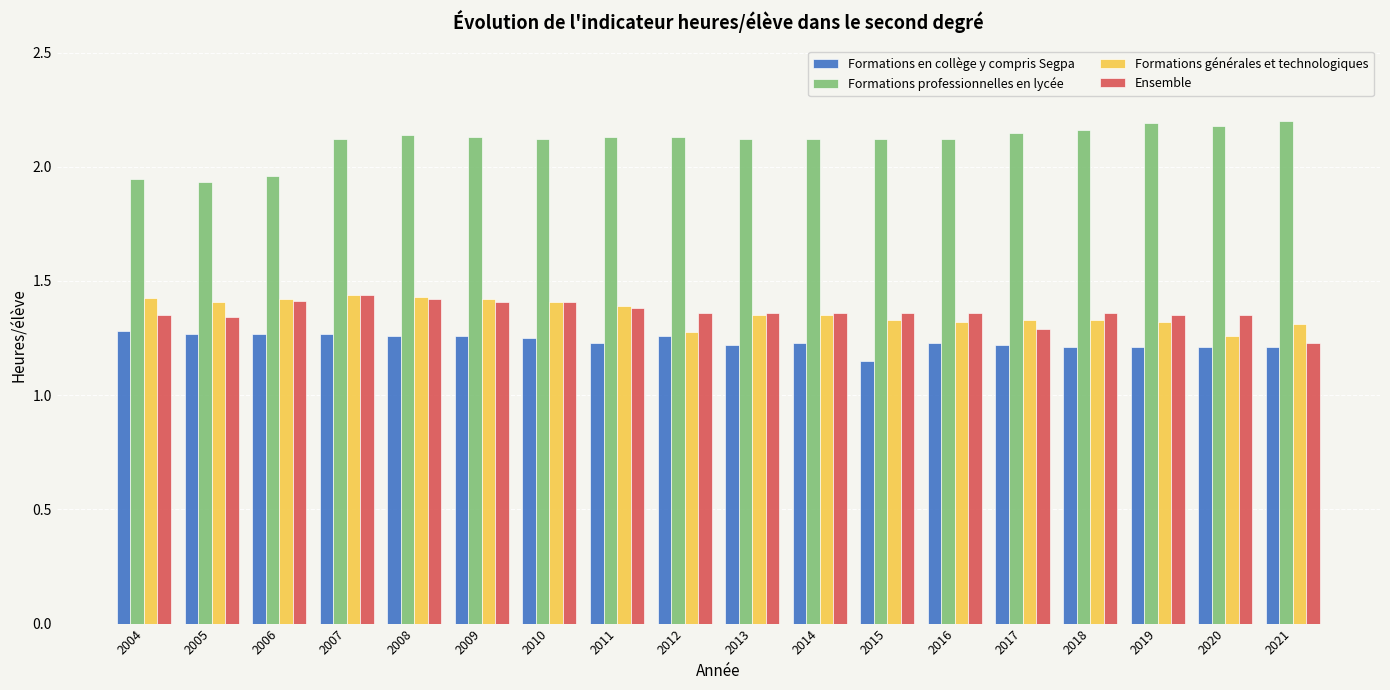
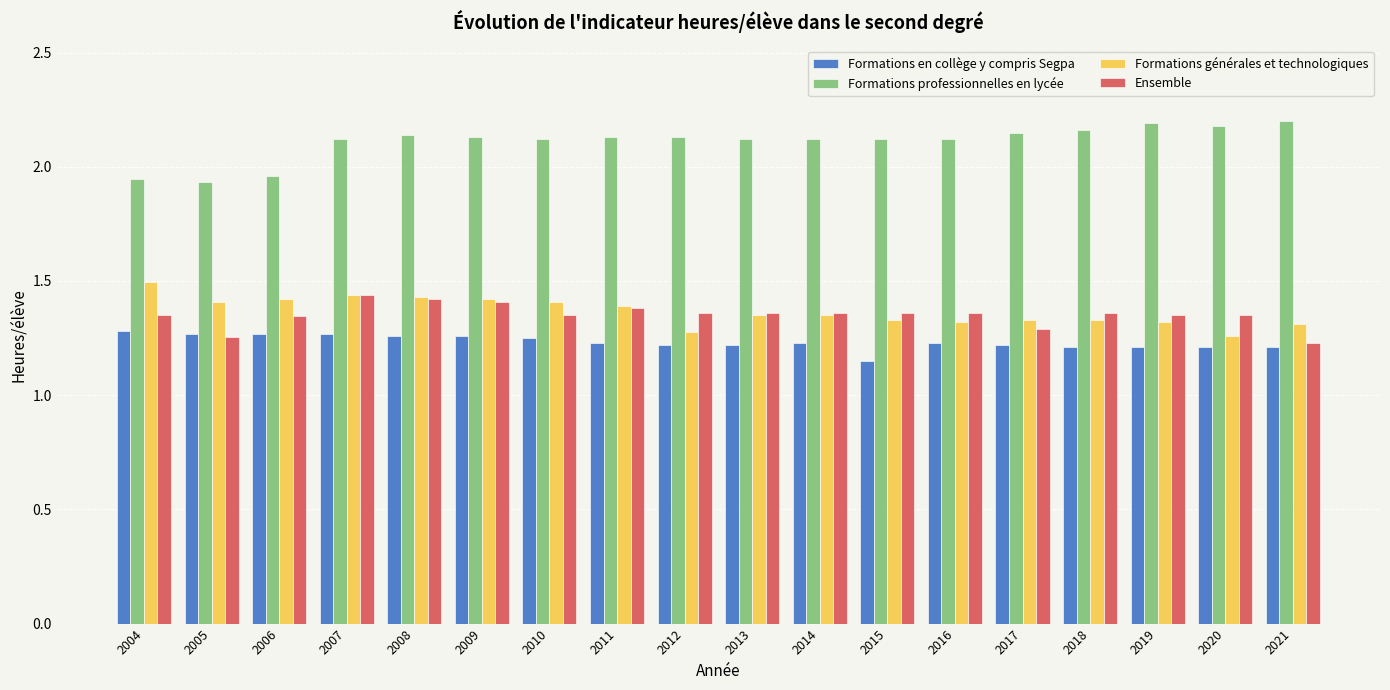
  {
    "Formations en collège y compris Segpa": {
      "2004": 1.28,
      "2005": 1.27,
      "2006": 1.27,
      "2007": 1.27,
      "2008": 1.26,
      "2009": 1.26,
      "2010": 1.25,
      "2011": 1.23,
-     "2012": 1.26,
+     "2012": 1.22,
      "2013": 1.22,
      "2014": 1.23,
      "2015": 1.15,
      "2016": 1.23,
      "2017": 1.22,
      "2018": 1.21,
      "2019": 1.21,
      "2020": 1.21,
      "2021": 1.21
    },
    "Formations professionnelles en lycée": {
      "2004": 1.94,
      "2005": 1.94,
      "2006": 1.96,
      "2007": 2.12,
      "2008": 2.14,
      "2009": 2.13,
      "2010": 2.12,
      "2011": 2.13,
      "2012": 2.13,
      "2013": 2.12,
      "2014": 2.12,
      "2015": 2.12,
      "2016": 2.12,
      "2017": 2.15,
      "2018": 2.16,
      "2019": 2.19,
      "2020": 2.18,
      "2021": 2.20
    },
    "Formations générales et technologiques": {
-     "2004": 1.43,
+     "2004": 1.50,
      "2005": 1.41,
      "2006": 1.42,
      "2007": 1.44,
      "2008": 1.43,
      "2009": 1.42,
      "2010": 1.41,
      "2011": 1.39,
      "2012": 1.28,
      "2013": 1.35,
      "2014": 1.35,
      "2015": 1.33,
      "2016": 1.32,
      "2017": 1.33,
      "2018": 1.33,
      "2019": 1.32,
      "2020": 1.26,
      "2021": 1.31
    },
    "Ensemble": {
      "2004": 1.35,
-     "2005": 1.34,
-     "2006": 1.41,
+     "2005": 1.26,
+     "2006": 1.35,
      "2007": 1.44,
      "2008": 1.42,
      "2009": 1.41,
-     "2010": 1.41,
+     "2010": 1.35,
      "2011": 1.38,
      "2012": 1.36,
      "2013": 1.36,
      "2014": 1.36,
      "2015": 1.36,
      "2016": 1.36,
      "2017": 1.29,
      "2018": 1.36,
      "2019": 1.35,
      "2020": 1.35,
      "2021": 1.23
    }
  }
